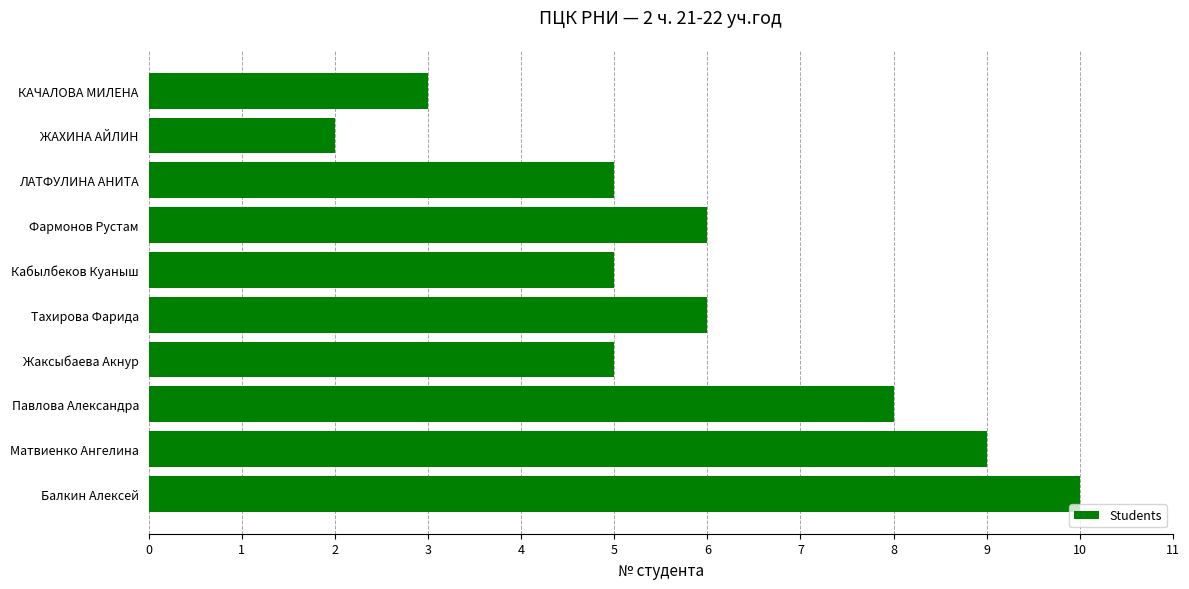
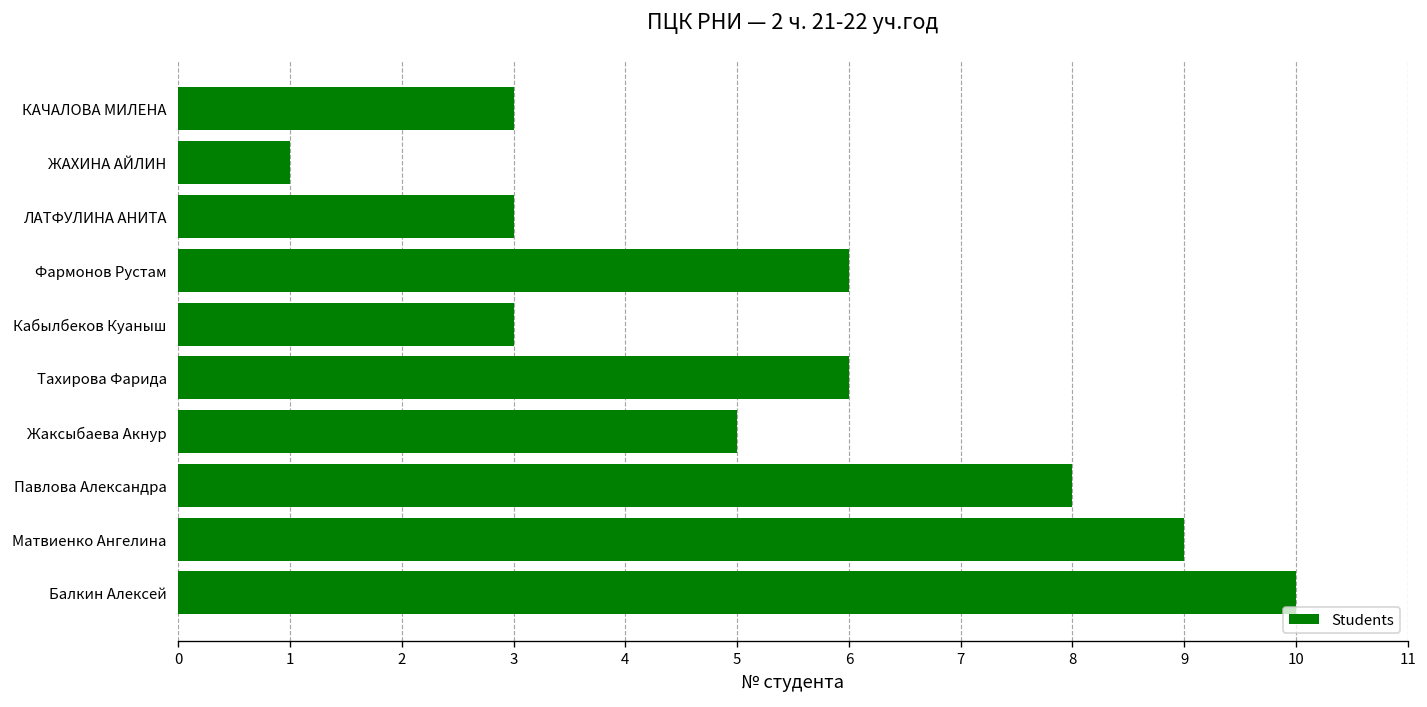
  {
    "КАЧАЛОВА МИЛЕНА": 3,
-   "ЖАХИНА АЙЛИН": 2,
-   "ЛАТФУЛИНА АНИТА": 5,
+   "ЖАХИНА АЙЛИН": 1,
+   "ЛАТФУЛИНА АНИТА": 3,
    "Фармонов Рустам": 6,
-   "Кабылбеков Куаныш": 5,
+   "Кабылбеков Куаныш": 3,
    "Тахирова Фарида": 6,
    "Жаксыбаева Акнур": 5,
    "Павлова Александра": 8,
    "Матвиенко Ангелина": 9,
    "Балкин Алексей": 10
  }
